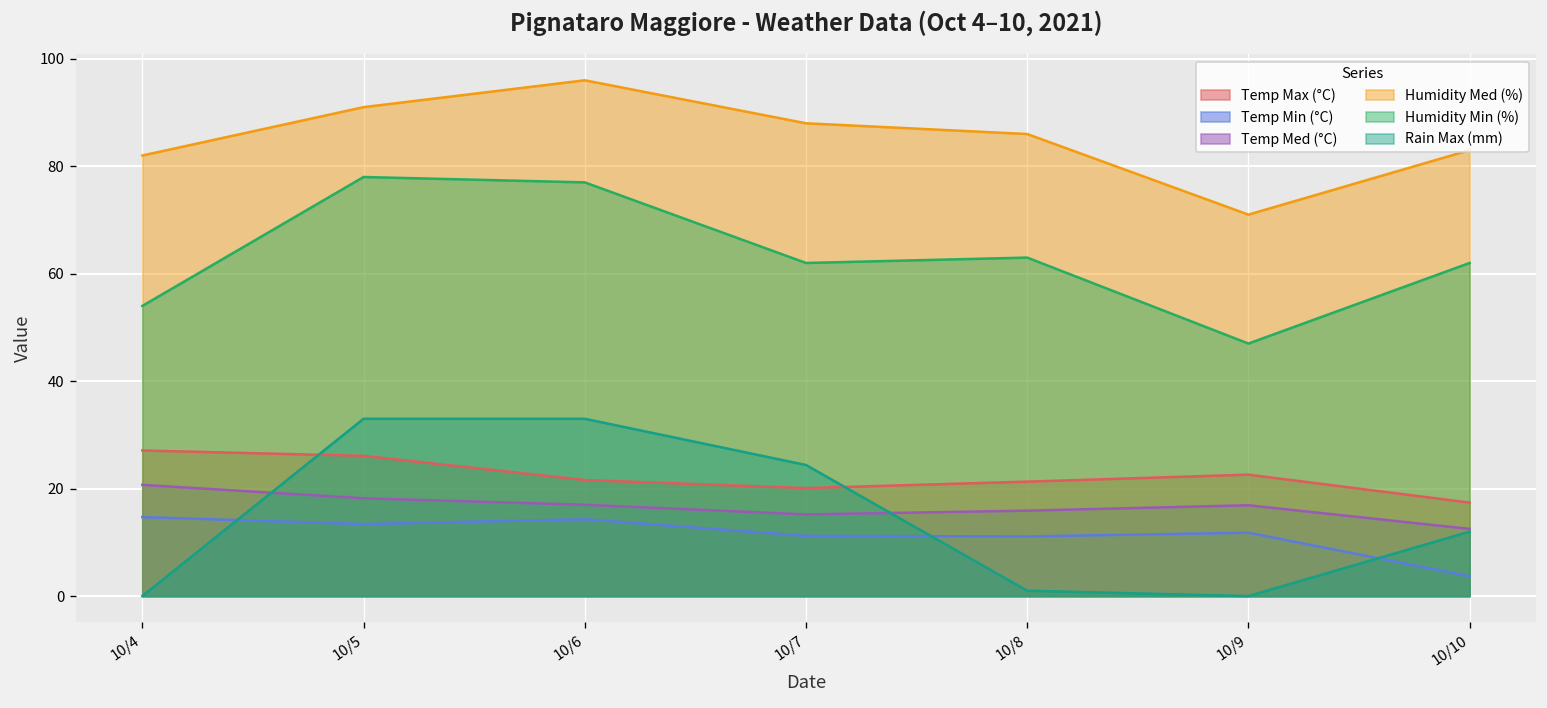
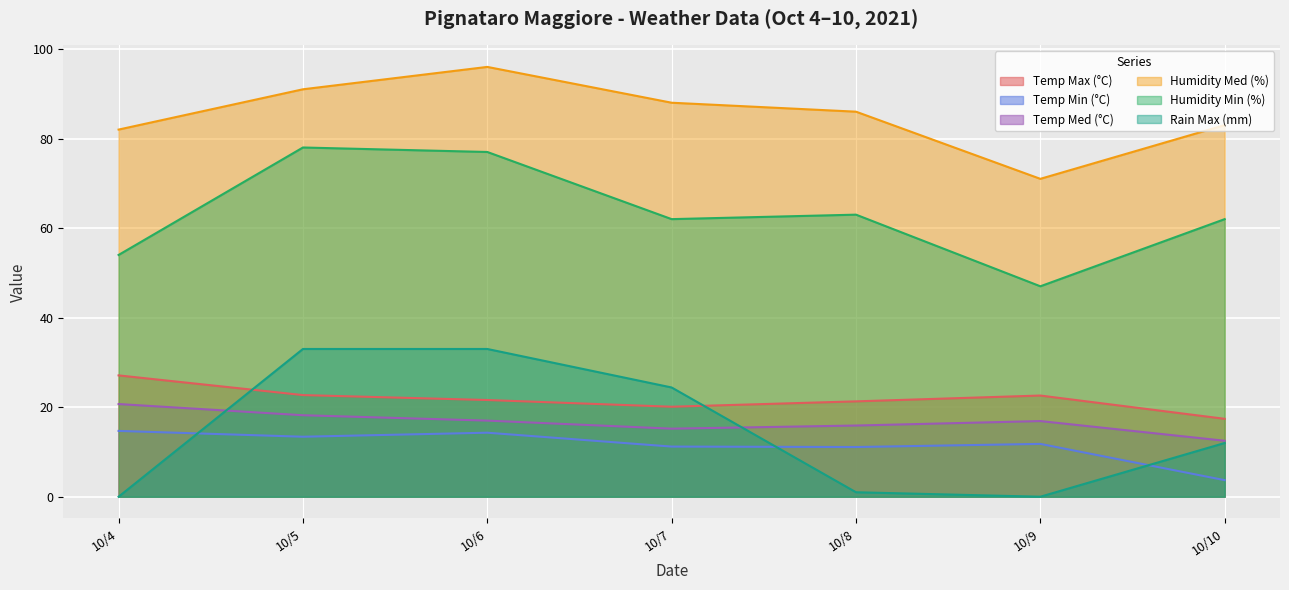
  {
    "Temp Max (°C)": {
      "10/4": 27,
-     "10/5": 26,
+     "10/5": 23,
      "10/6": 22,
      "10/7": 20,
      "10/8": 21,
      "10/9": 23,
      "10/10": 17
    },
    "Temp Min (°C)": {
      "10/4": 15,
      "10/5": 13,
      "10/6": 14,
      "10/7": 11,
      "10/8": 11,
      "10/9": 12,
      "10/10": 4
    },
    "Temp Med (°C)": {
      "10/4": 21,
      "10/5": 18,
      "10/6": 17,
      "10/7": 15,
      "10/8": 16,
      "10/9": 17
    },
    "Humidity Med (%)": {
      "10/4": 82,
      "10/5": 91,
      "10/6": 96,
      "10/7": 88,
      "10/8": 86,
      "10/9": 71
    }
  }
